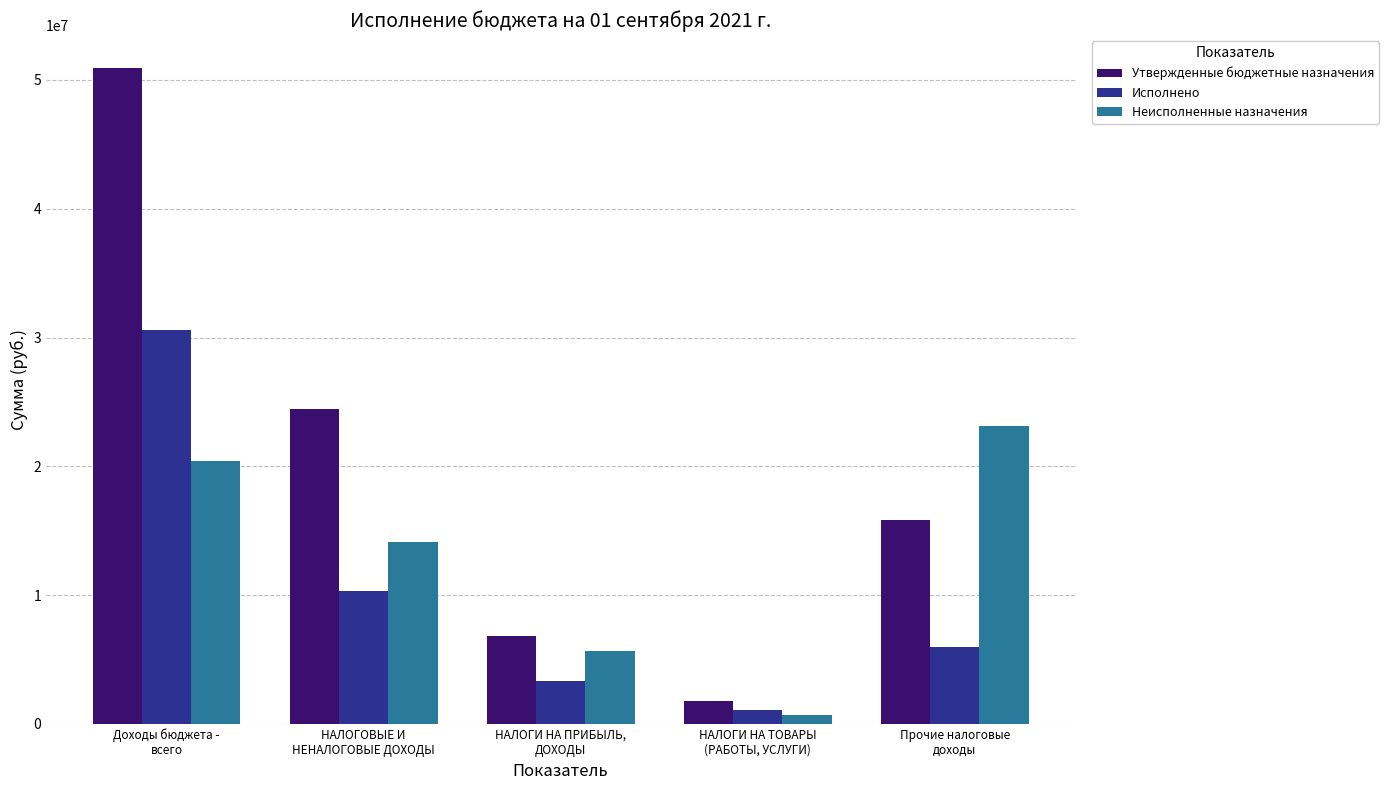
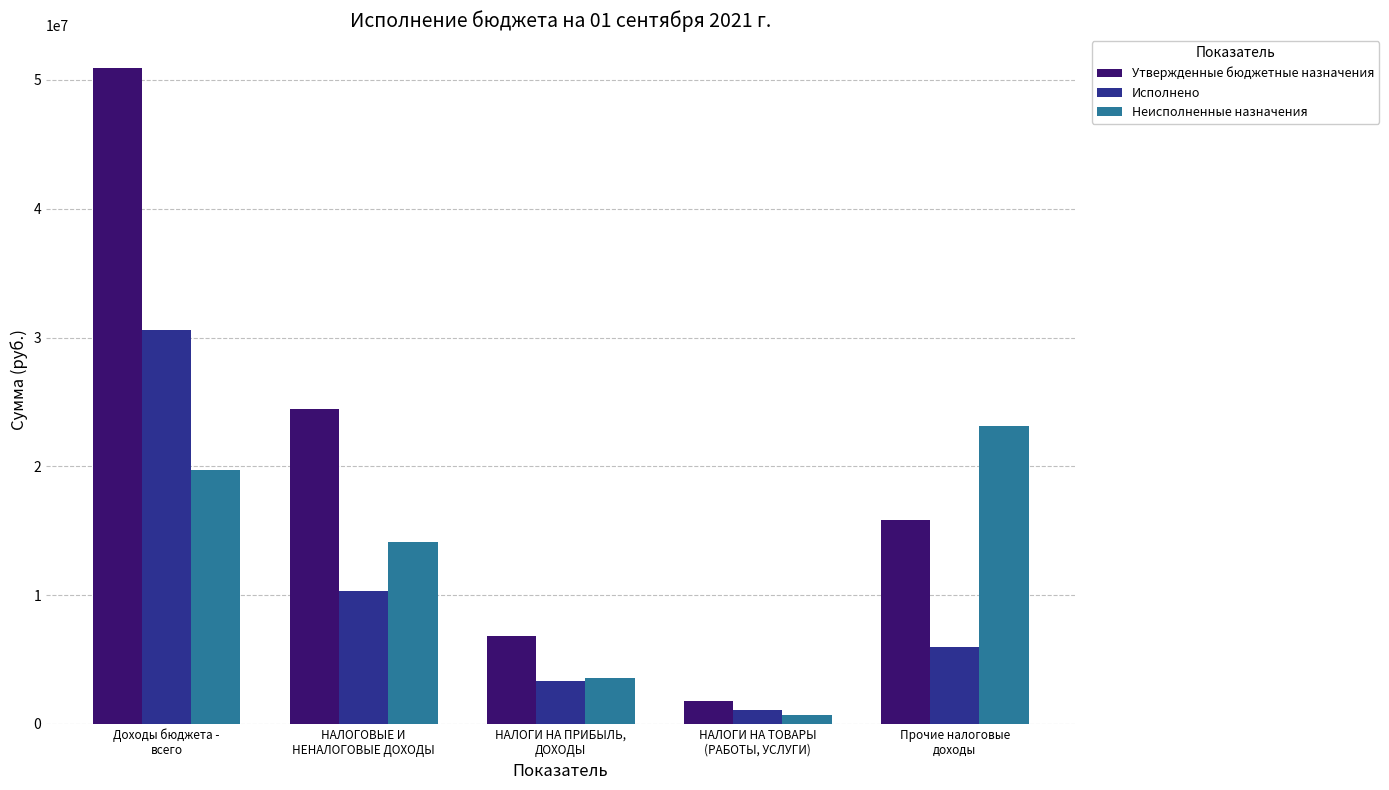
  {
    "Неисполненные назначения": {
-     "Доходы бюджета - всего": 20400000,
+     "Доходы бюджета - всего": 19700000,
      "НАЛОГОВЫЕ И НЕНАЛОГОВЫЕ ДОХОДЫ": 14100000,
-     "НАЛОГИ НА ПРИБЫЛЬ, ДОХОДЫ": 5700000,
+     "НАЛОГИ НА ПРИБЫЛЬ, ДОХОДЫ": 3500000,
      "НАЛОГИ НА ТОВАРЫ (РАБОТЫ, УСЛУГИ)": 700000,
      "Прочие налоговые доходы": 23100000
    }
  }
